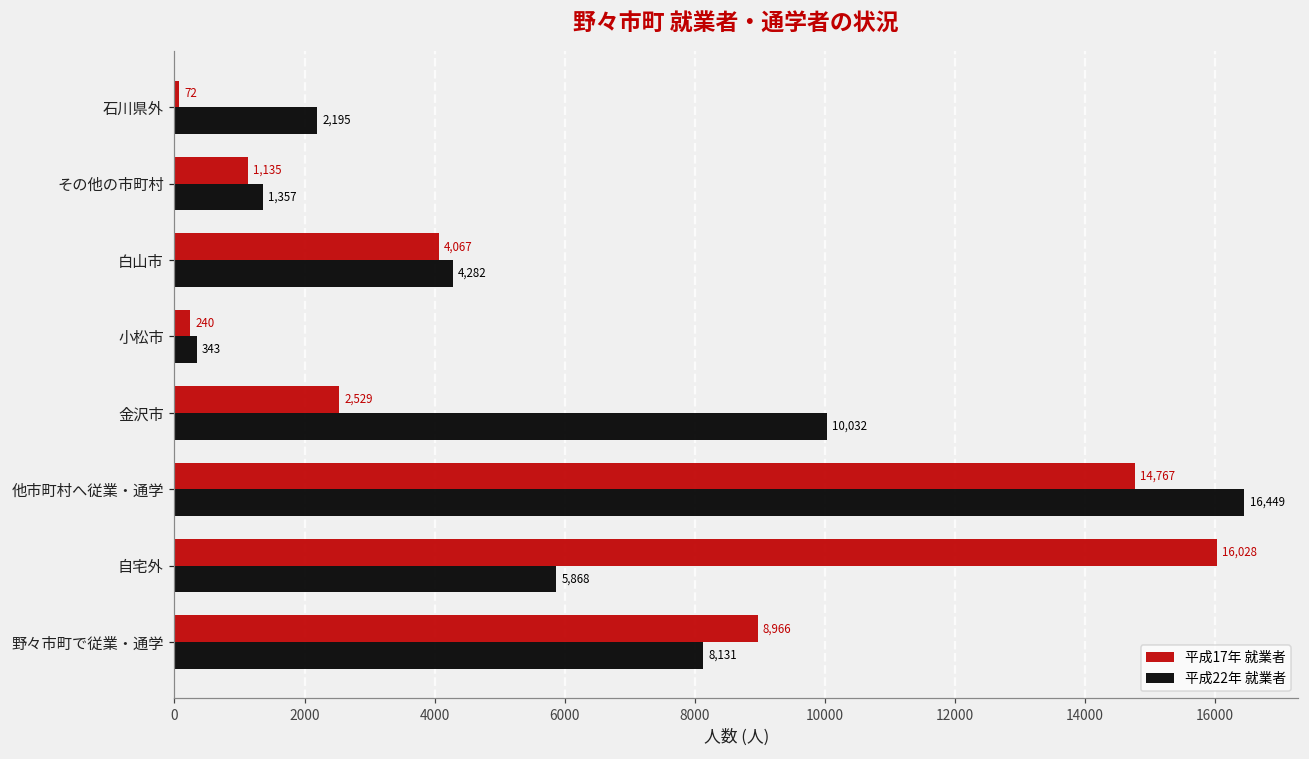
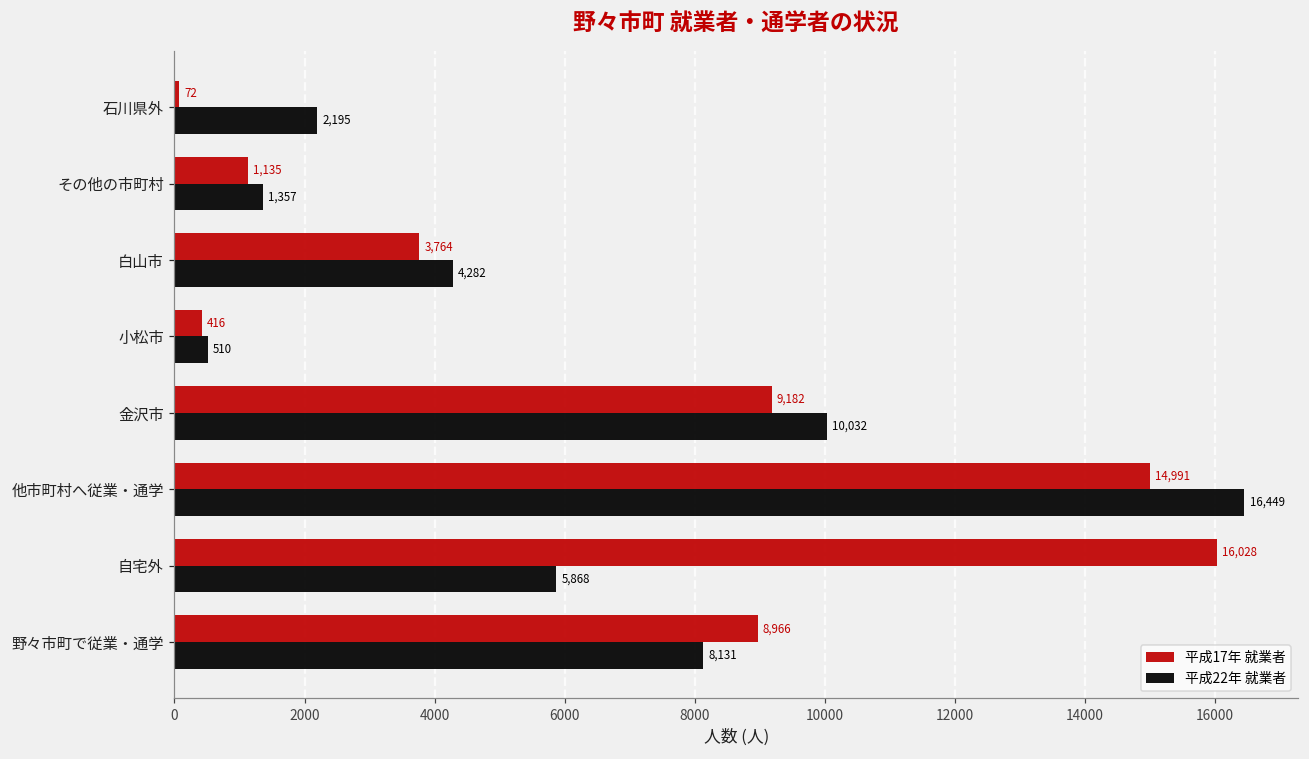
  {
    "平成17年 就業者": {
      "石川県外": "72",
      "その他の市町村": "1,135",
-     "白山市": "4,067",
-     "小松市": "240",
-     "金沢市": "2,529",
-     "他市町村へ従業・通学": "14,767",
+     "白山市": "3,764",
+     "小松市": "416",
+     "金沢市": "9,182",
+     "他市町村へ従業・通学": "14,991",
      "自宅外": "16,028",
      "野々市町で従業・通学": "8,966"
    },
    "平成22年 就業者": {
      "石川県外": "2,195",
      "その他の市町村": "1,357",
      "白山市": "4,282",
-     "小松市": "343",
+     "小松市": "510",
      "金沢市": "10,032",
      "他市町村へ従業・通学": "16,449",
      "自宅外": "5,868",
      "野々市町で従業・通学": "8,131"
    }
  }
